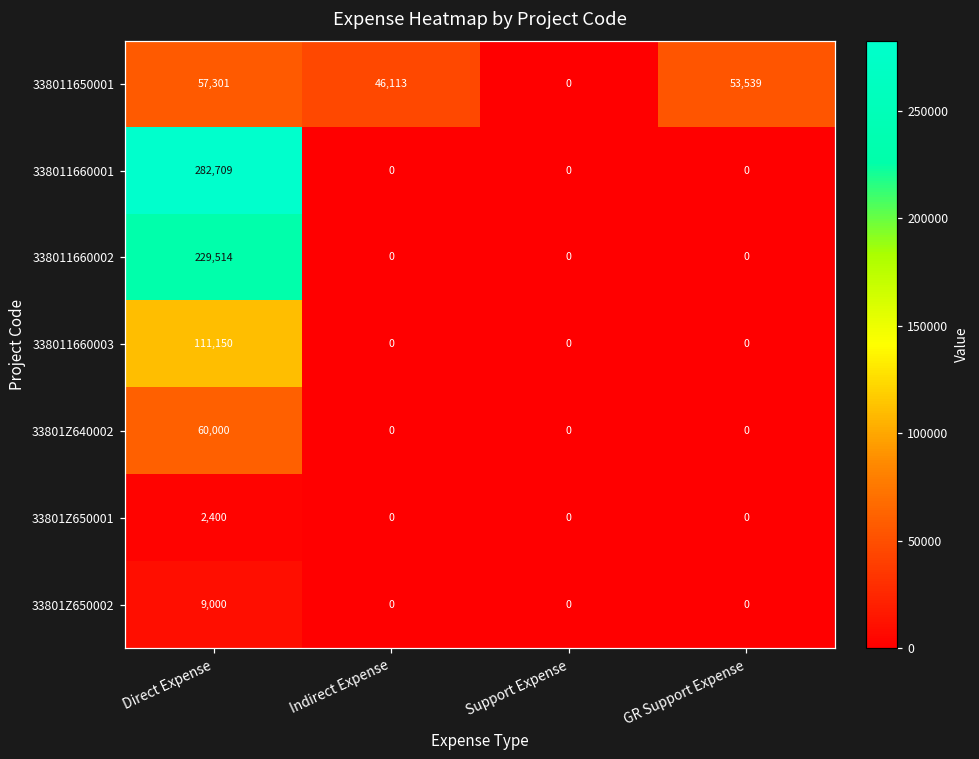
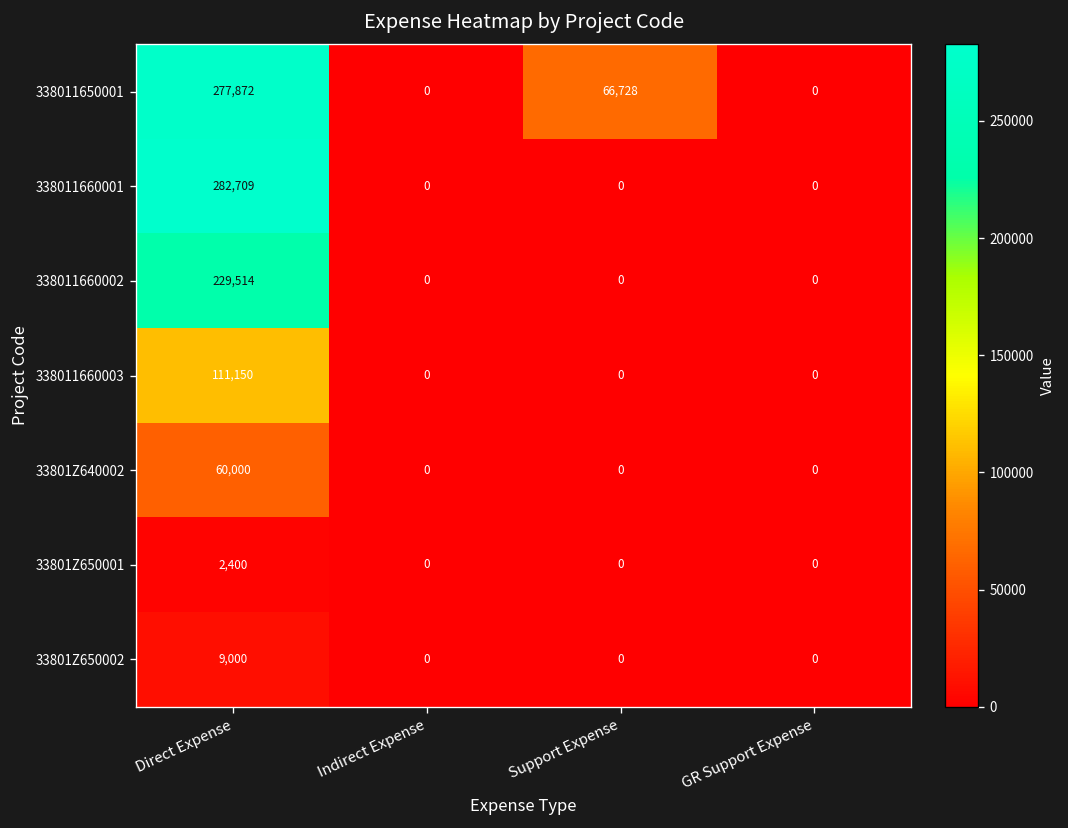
  {
    "338011650001": {
-     "Direct Expense": "57,301",
-     "Indirect Expense": "46,113",
-     "Support Expense": "0",
-     "GR Support Expense": "53,539"
+     "Direct Expense": "277,872",
+     "Indirect Expense": "0",
+     "Support Expense": "66,728",
+     "GR Support Expense": "0"
    },
    "338011660001": {
      "Direct Expense": "282,709",
      "Indirect Expense": "0",
      "Support Expense": "0",
      "GR Support Expense": "0"
    },
    "338011660002": {
      "Direct Expense": "229,514",
      "Indirect Expense": "0",
      "Support Expense": "0",
      "GR Support Expense": "0"
    },
    "338011660003": {
      "Direct Expense": "111,150",
      "Indirect Expense": "0",
      "Support Expense": "0",
      "GR Support Expense": "0"
    },
    "33801Z640002": {
      "Direct Expense": "60,000",
      "Indirect Expense": "0",
      "Support Expense": "0",
      "GR Support Expense": "0"
    },
    "33801Z650001": {
      "Direct Expense": "2,400",
      "Indirect Expense": "0",
      "Support Expense": "0",
      "GR Support Expense": "0"
    },
    "33801Z650002": {
      "Direct Expense": "9,000",
      "Indirect Expense": "0",
      "Support Expense": "0",
      "GR Support Expense": "0"
    }
  }
